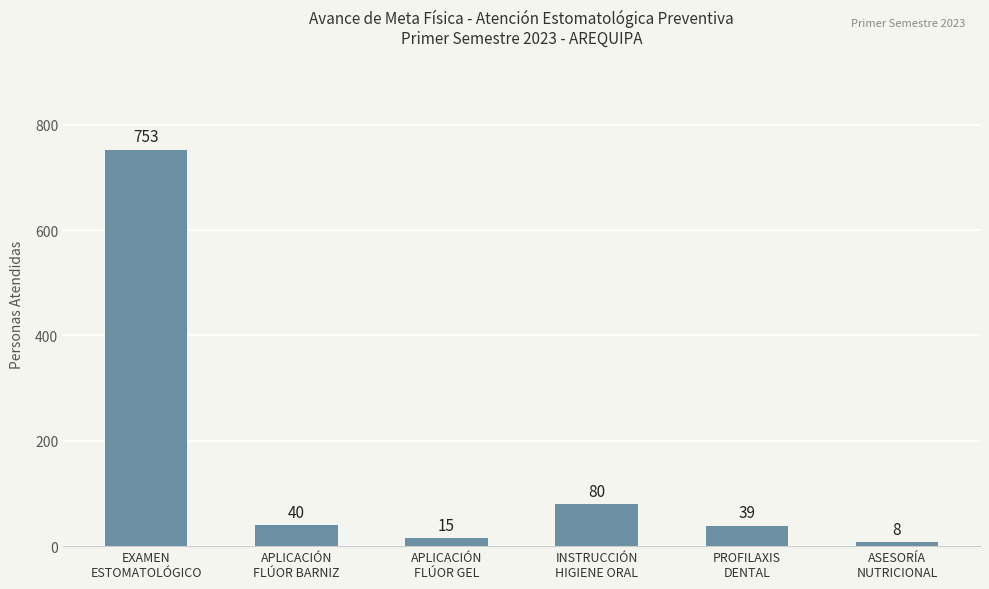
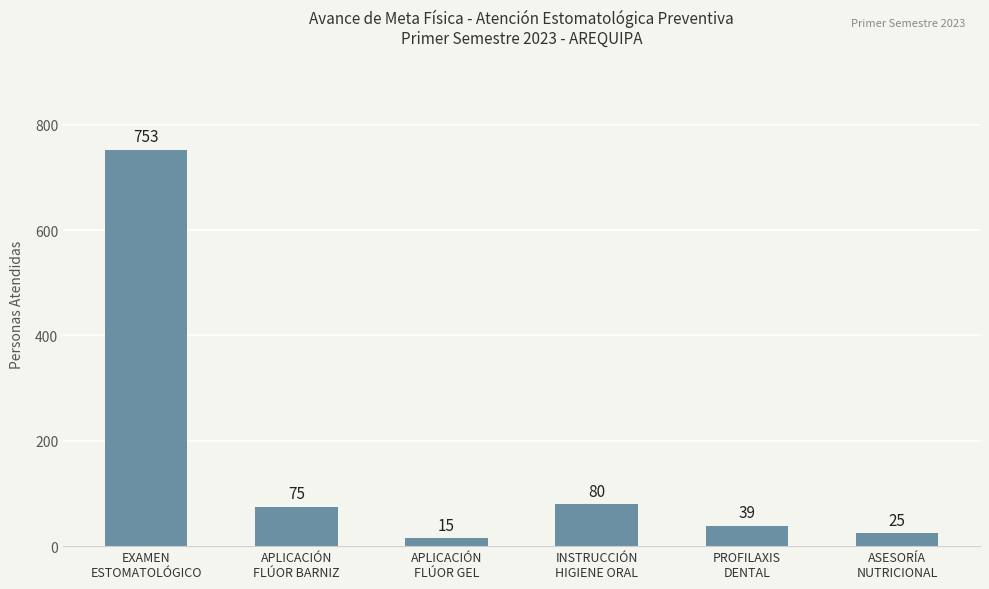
  {
    "EXAMEN ESTOMATOLÓGICO": 753,
-   "APLICACIÓN FLÚOR BARNIZ": 40,
+   "APLICACIÓN FLÚOR BARNIZ": 75,
    "APLICACIÓN FLÚOR GEL": 15,
    "INSTRUCCIÓN HIGIENE ORAL": 80,
    "PROFILAXIS DENTAL": 39,
-   "ASESORÍA NUTRICIONAL": 8
+   "ASESORÍA NUTRICIONAL": 25
  }
